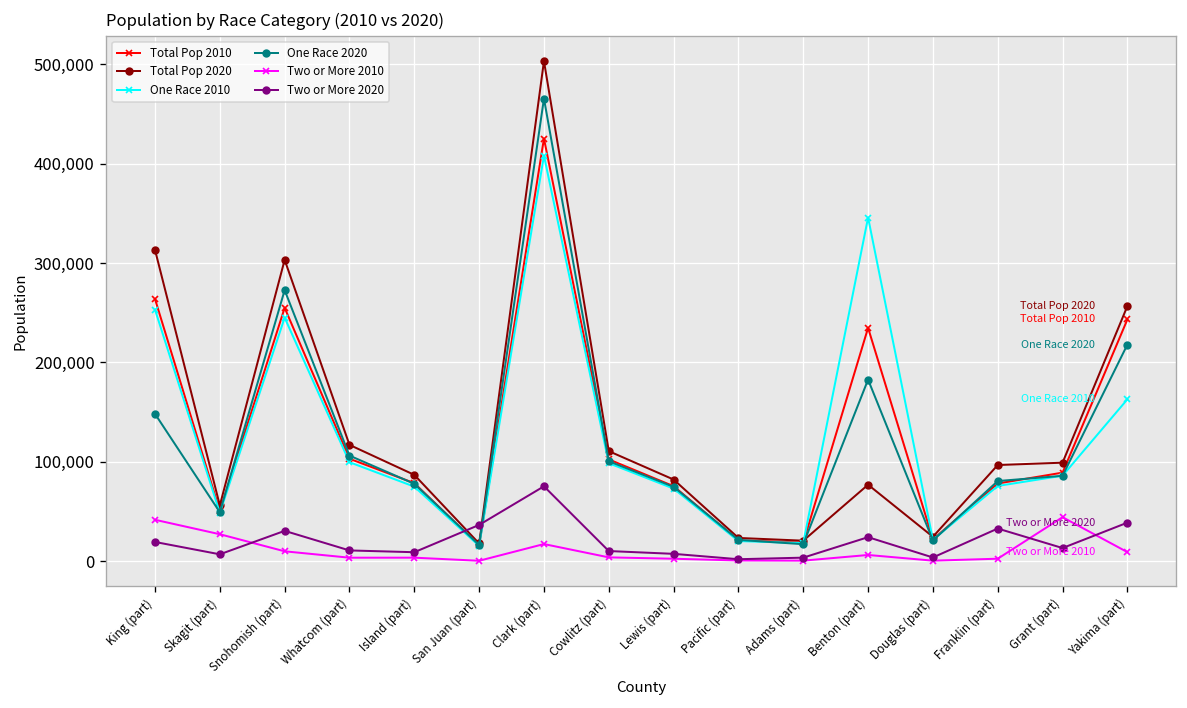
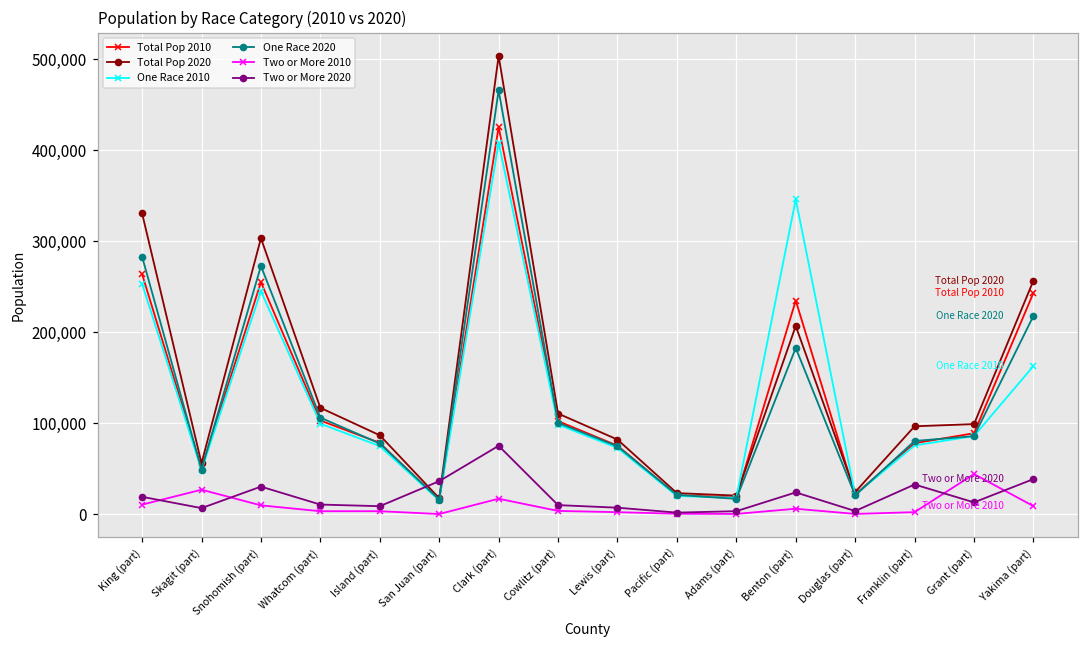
  {
    "Total Pop 2010": {
      "King (part)": "260,000",
      "Snohomish (part)": "250,000",
      "Whatcom (part)": "100,000",
      "Clark (part)": "430,000",
      "Benton (part)": "230,000",
      "Grant (part)": "90,000",
      "Yakima (part)": "240,000"
    },
    "Total Pop 2020": {
-     "King (part)": "310,000",
+     "King (part)": "330,000",
      "Skagit (part)": "60,000",
      "Snohomish (part)": "300,000",
      "Whatcom (part)": "120,000",
      "Island (part)": "90,000",
      "Clark (part)": "500,000",
      "Cowlitz (part)": "110,000",
      "Lewis (part)": "80,000",
-     "Benton (part)": "80,000",
+     "Benton (part)": "210,000",
      "Franklin (part)": "100,000",
      "Grant (part)": "100,000",
      "Yakima (part)": "260,000"
    },
    "One Race 2010": {
      "King (part)": "250,000",
      "Snohomish (part)": "250,000",
      "Whatcom (part)": "100,000",
      "Clark (part)": "410,000",
      "Benton (part)": "350,000",
      "Yakima (part)": "160,000"
    },
    "One Race 2020": {
-     "King (part)": "150,000",
+     "King (part)": "280,000",
      "Snohomish (part)": "270,000",
      "Whatcom (part)": "110,000",
      "Clark (part)": "470,000",
      "Benton (part)": "180,000",
      "Yakima (part)": "220,000"
    },
    "Two or More 2010": {
-     "King (part)": "40,000",
+     "King (part)": "10,000",
      "Skagit (part)": "30,000",
      "Snohomish (part)": "10,000",
      "Whatcom (part)": "0",
      "Island (part)": "0",
      "San Juan (part)": "0",
      "Clark (part)": "20,000",
      "Cowlitz (part)": "0",
      "Lewis (part)": "0",
      "Benton (part)": "10,000",
      "Douglas (part)": "0",
      "Franklin (part)": "0",
      "Yakima (part)": "10,000"
    },
    "Two or More 2020": {
      "King (part)": "20,000",
      "Skagit (part)": "10,000",
      "Snohomish (part)": "30,000",
      "Whatcom (part)": "10,000",
      "Island (part)": "10,000",
      "San Juan (part)": "40,000",
      "Clark (part)": "80,000",
      "Cowlitz (part)": "10,000",
      "Lewis (part)": "10,000",
      "Benton (part)": "20,000",
      "Douglas (part)": "0",
      "Franklin (part)": "30,000",
      "Yakima (part)": "40,000"
    }
  }
